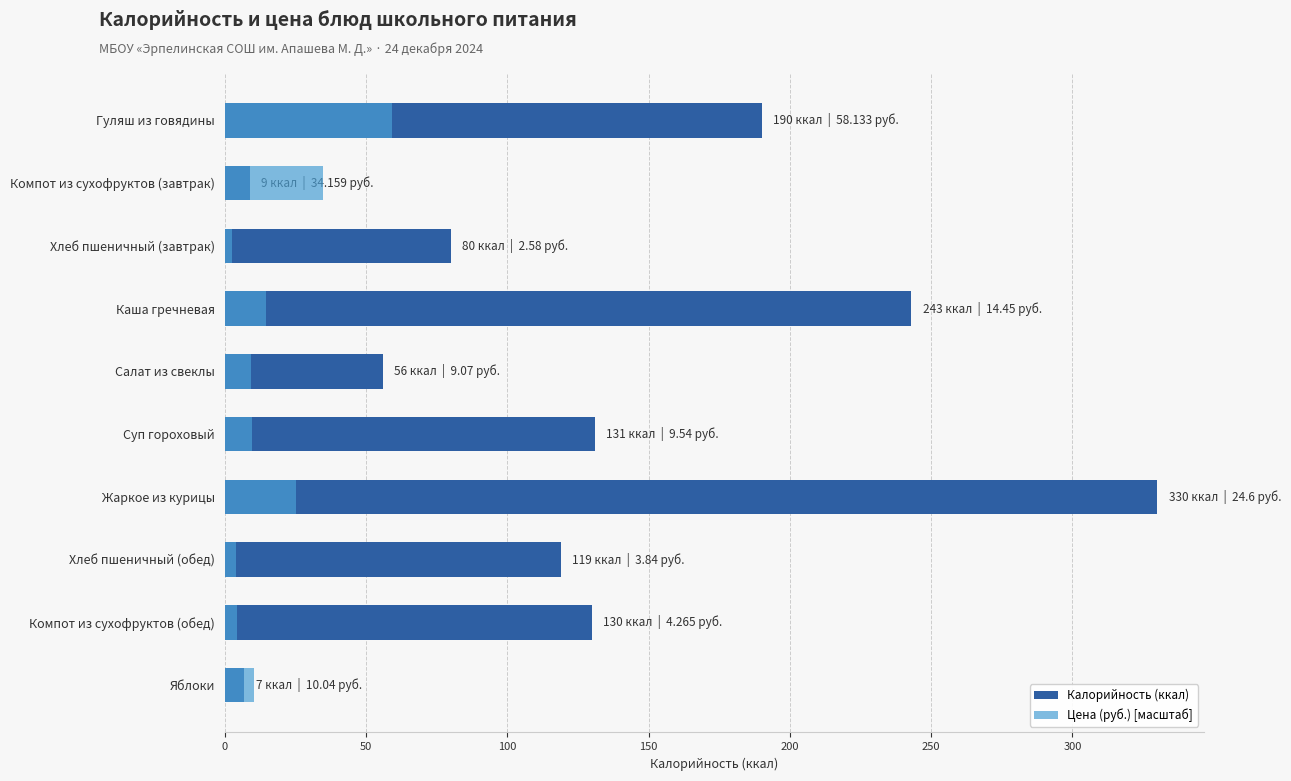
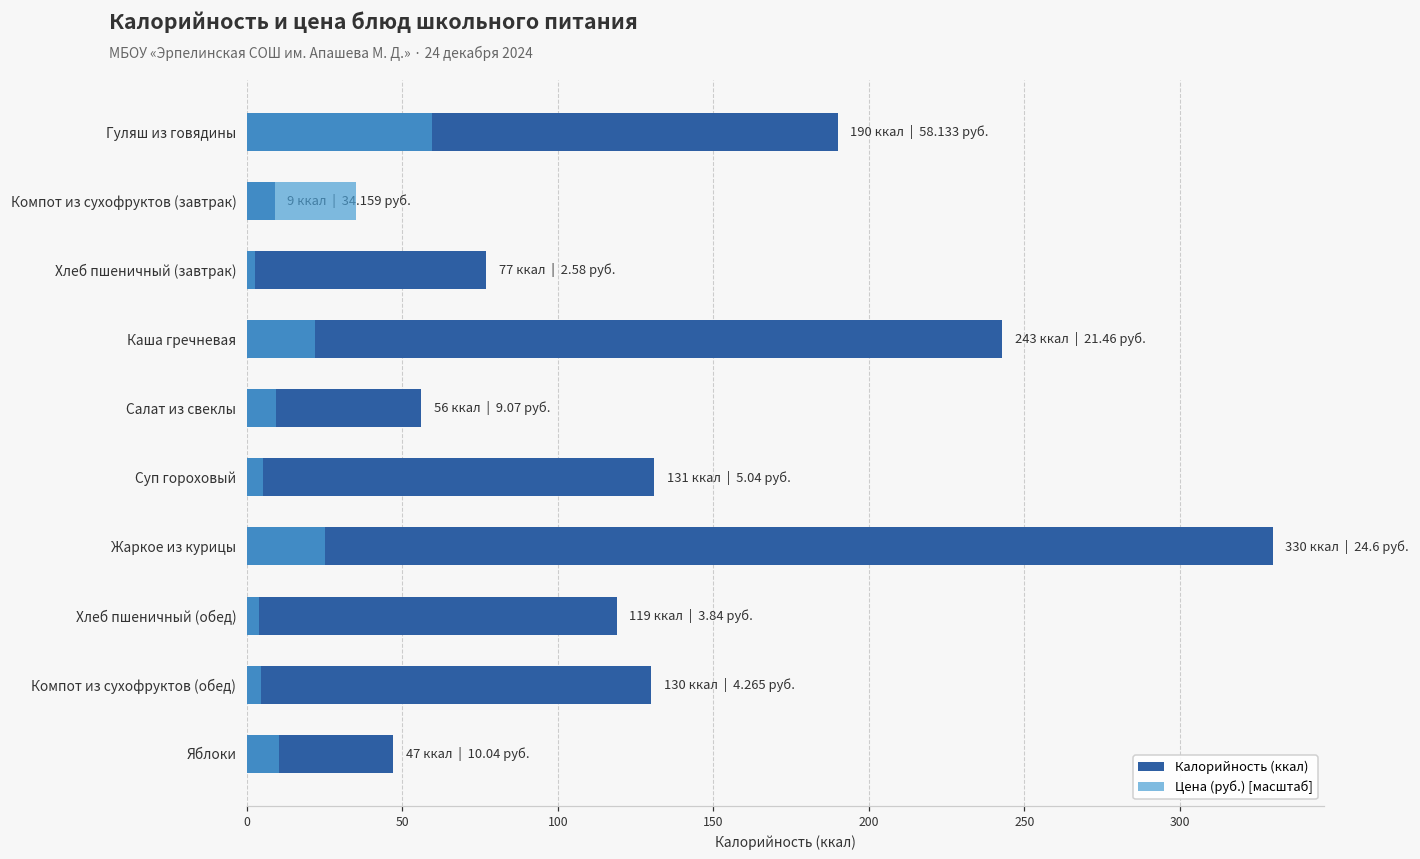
  {
    "Калорийность (ккал)": {
      "Гуляш из говядины": 190,
-     "Хлеб пшеничный (завтрак)": 80,
+     "Хлеб пшеничный (завтрак)": 77,
      "Каша гречневая": 243,
      "Салат из свеклы": 56,
      "Суп гороховый": 131,
      "Жаркое из курицы": 330,
      "Хлеб пшеничный (обед)": 119,
      "Компот из сухофруктов (обед)": 130,
-     "Яблоки": 7
+     "Яблоки": 47
    },
    "Цена (руб.) [масштаб]": {
-     "Каша гречневая": 14.45,
-     "Суп гороховый": 9.54
+     "Каша гречневая": 21.46,
+     "Суп гороховый": 5.04
    }
  }
